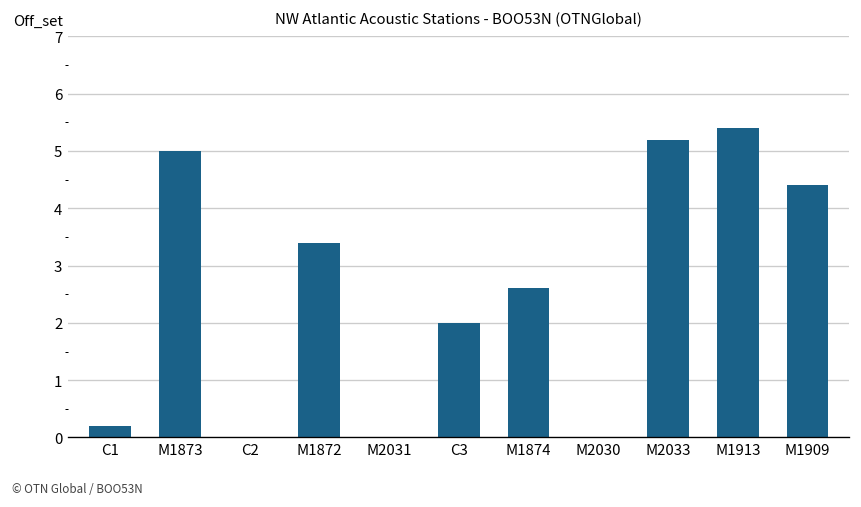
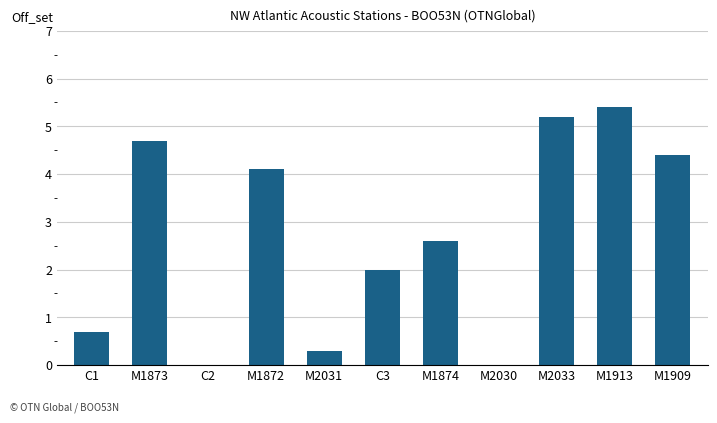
  {
-   "C1": 0.2,
-   "M1873": 5.0,
+   "C1": 0.7,
+   "M1873": 4.7,
    "C2": 0.0,
-   "M1872": 3.4,
-   "M2031": 0.0,
+   "M1872": 4.1,
+   "M2031": 0.3,
    "C3": 2.0,
    "M1874": 2.6,
    "M2030": 0.0,
    "M2033": 5.2,
    "M1913": 5.4,
    "M1909": 4.4
  }
